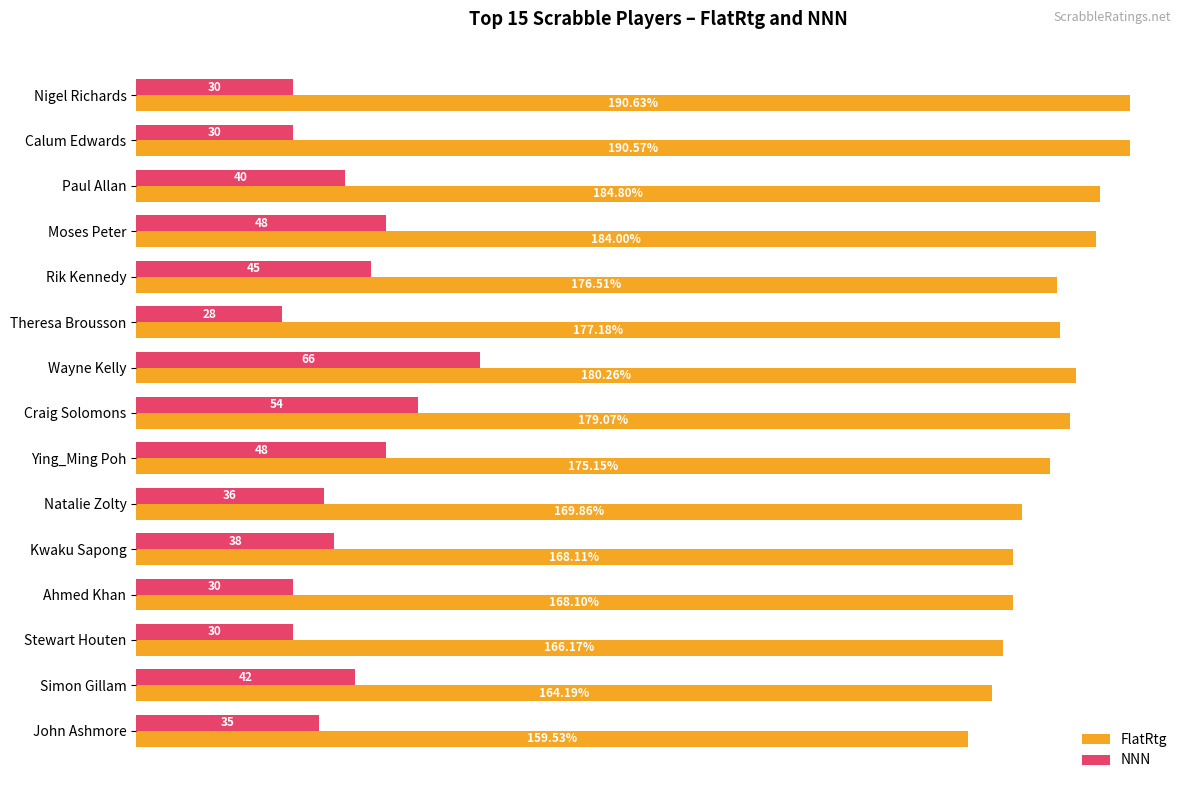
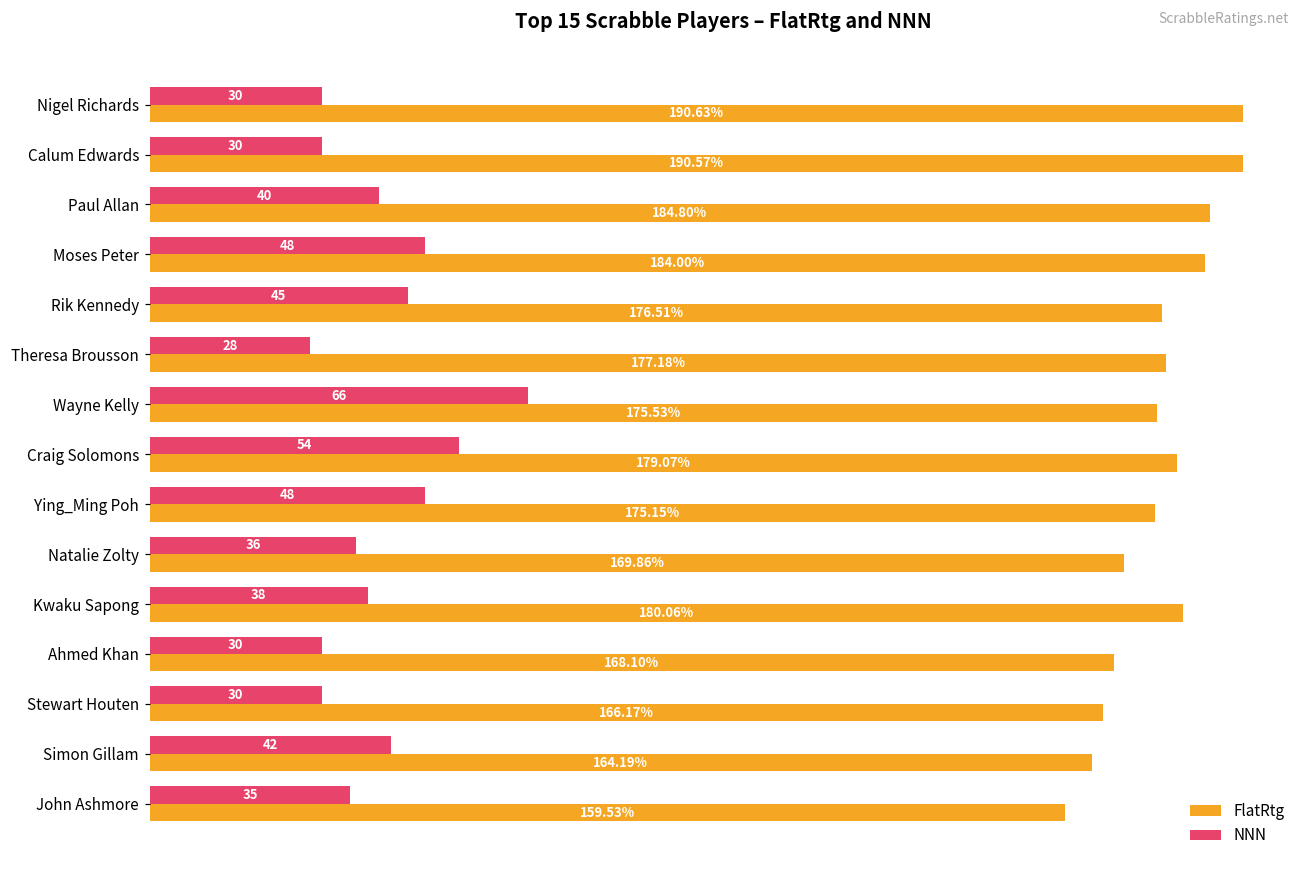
  {
    "FlatRtg": {
      "Nigel Richards": "190.63%",
      "Calum Edwards": "190.57%",
      "Paul Allan": "184.80%",
      "Moses Peter": "184.00%",
      "Rik Kennedy": "176.51%",
      "Theresa Brousson": "177.18%",
-     "Wayne Kelly": "180.26%",
+     "Wayne Kelly": "175.53%",
      "Craig Solomons": "179.07%",
      "Ying_Ming Poh": "175.15%",
      "Natalie Zolty": "169.86%",
-     "Kwaku Sapong": "168.11%",
+     "Kwaku Sapong": "180.06%",
      "Ahmed Khan": "168.10%",
      "Stewart Houten": "166.17%",
      "Simon Gillam": "164.19%",
      "John Ashmore": "159.53%"
    },
    "NNN": {
      "Nigel Richards": "30",
      "Calum Edwards": "30",
      "Paul Allan": "40",
      "Moses Peter": "48",
      "Rik Kennedy": "45",
      "Theresa Brousson": "28",
      "Wayne Kelly": "66",
      "Craig Solomons": "54",
      "Ying_Ming Poh": "48",
      "Natalie Zolty": "36",
      "Kwaku Sapong": "38",
      "Ahmed Khan": "30",
      "Stewart Houten": "30",
      "Simon Gillam": "42",
      "John Ashmore": "35"
    }
  }
